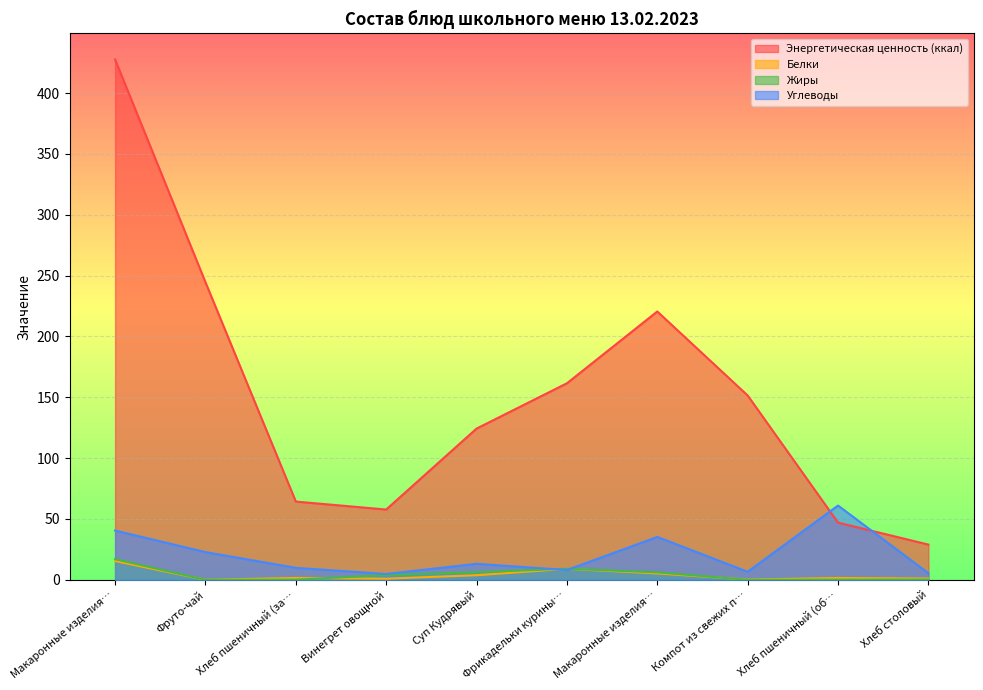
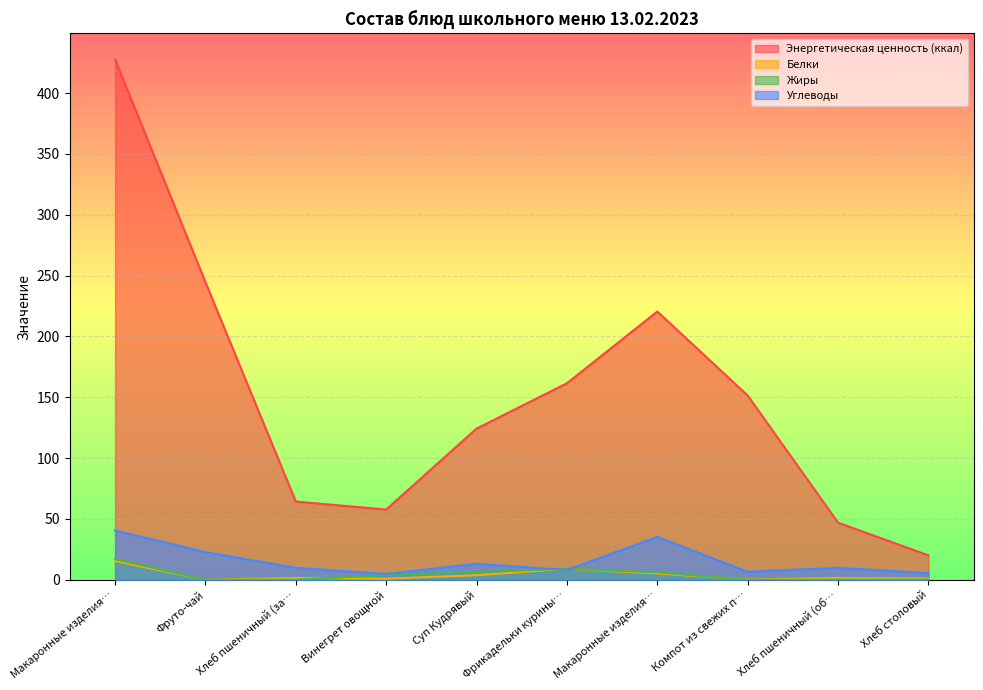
  {
    "Энергетическая ценность (ккал)": {
      "Фруто-чай": 245,
      "Хлеб пшеничный (за…": 64,
      "Винегрет овощной": 58,
      "Суп Кудрявый": 124,
      "Фрикадельки курины…": 162,
      "Компот из свежих п…": 152,
      "Хлеб пшеничный (об…": 47,
-     "Хлеб столовый": 29
+     "Хлеб столовый": 20
    },
    "Белки": {
      "Винегрет овощной": 1,
      "Суп Кудрявый": 4
    },
    "Жиры": {
      "Суп Кудрявый": 6
    },
    "Углеводы": {
      "Фруто-чай": 23,
      "Хлеб пшеничный (за…": 10,
      "Суп Кудрявый": 13,
      "Компот из свежих п…": 7,
-     "Хлеб пшеничный (об…": 61,
+     "Хлеб пшеничный (об…": 10,
      "Хлеб столовый": 5
    }
  }
